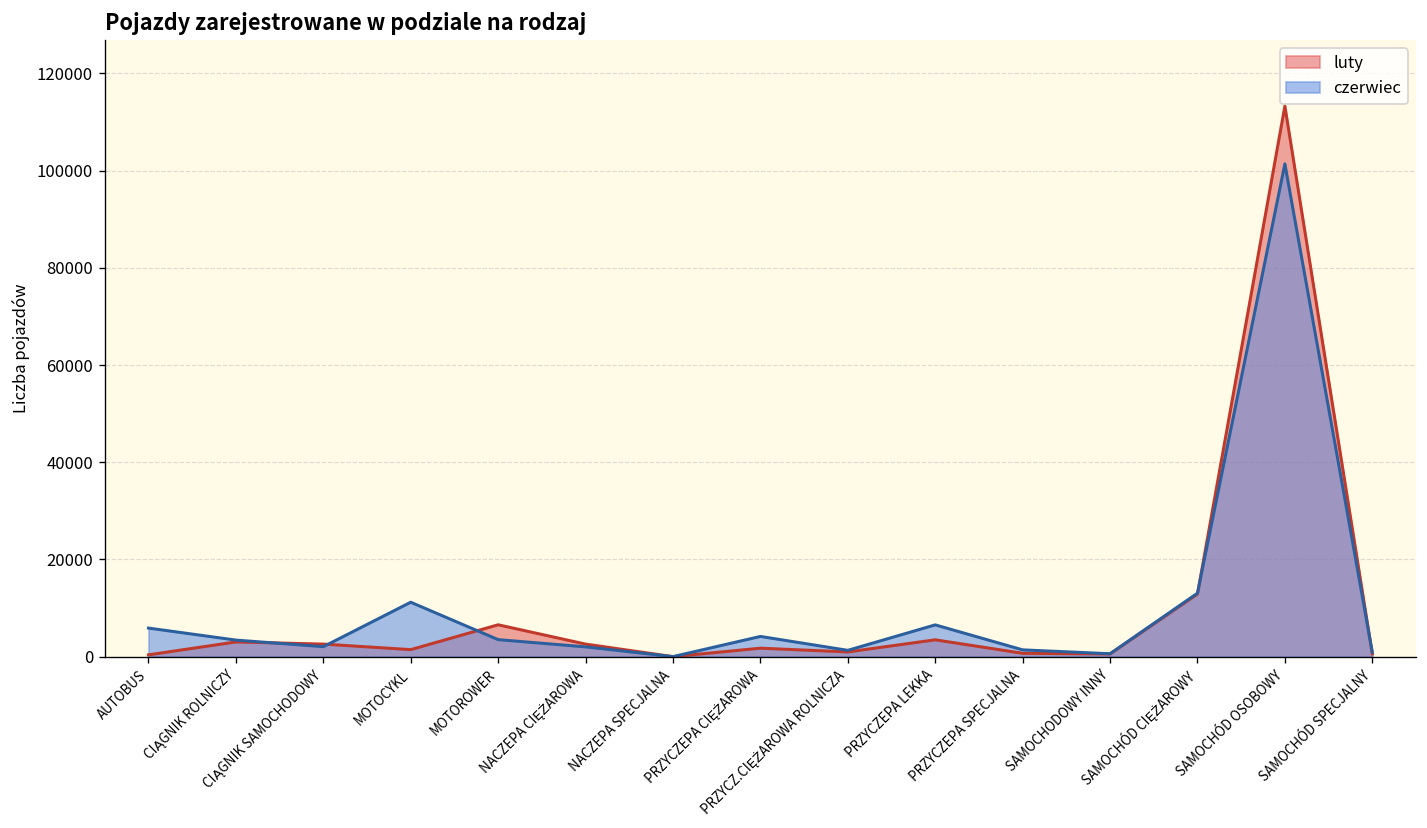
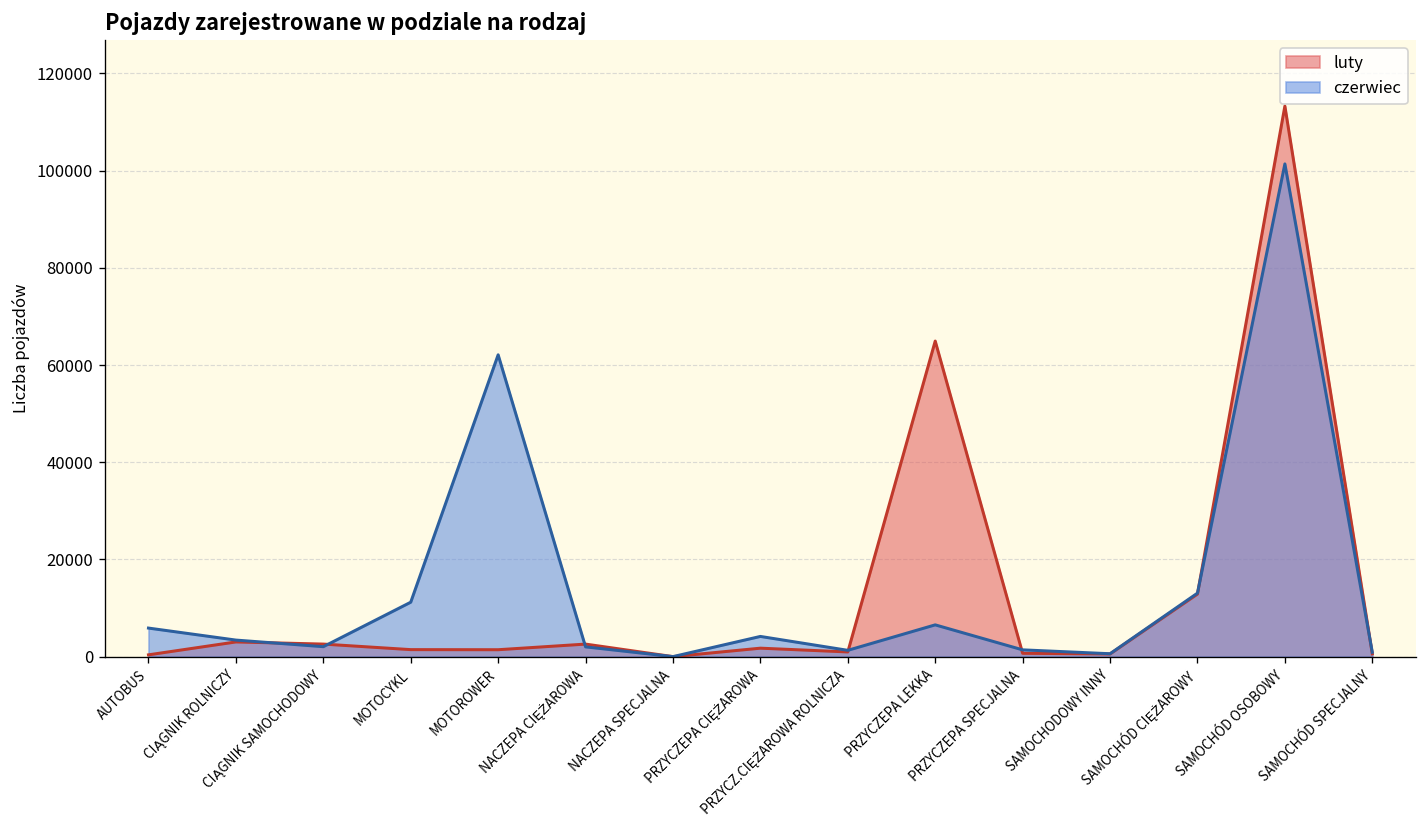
  {
    "luty": {
      "AUTOBUS": 0,
      "MOTOCYKL": 1000,
-     "MOTOROWER": 7000,
+     "MOTOROWER": 1000,
      "PRZYCZEPA CIĘŻAROWA": 2000,
-     "PRZYCZEPA LEKKA": 3000,
+     "PRZYCZEPA LEKKA": 65000,
      "PRZYCZEPA SPECJALNA": 1000,
      "SAMOCHÓD OSOBOWY": 113000
    },
    "czerwiec": {
      "AUTOBUS": 6000,
      "MOTOCYKL": 11000,
-     "MOTOROWER": 4000,
+     "MOTOROWER": 62000,
      "PRZYCZEPA CIĘŻAROWA": 4000,
      "PRZYCZEPA LEKKA": 7000,
      "PRZYCZEPA SPECJALNA": 1000,
      "SAMOCHÓD OSOBOWY": 101000
    }
  }
